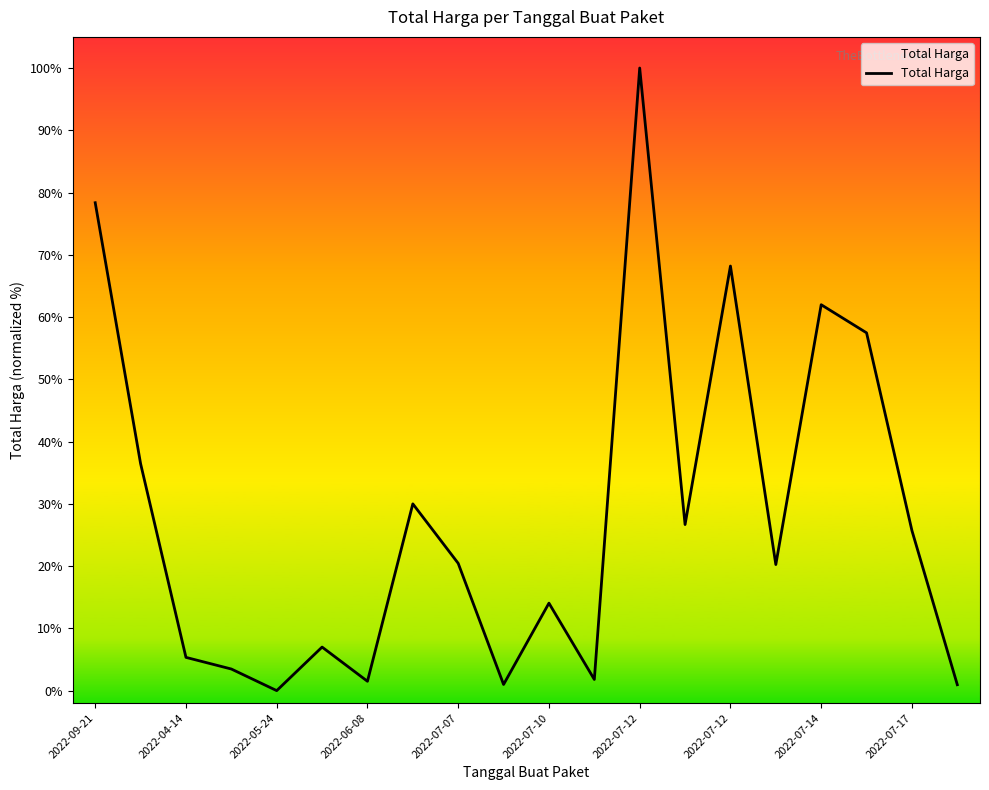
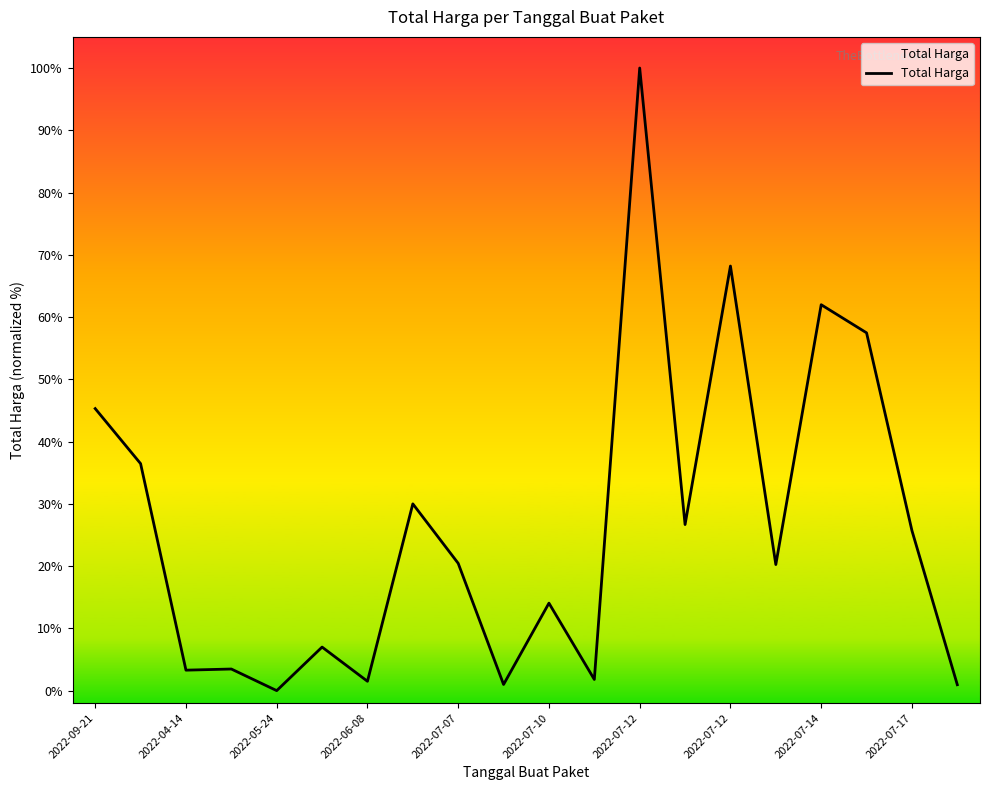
  {
-   "2022-09-21": "78%",
-   "2022-04-14": "5%",
+   "2022-09-21": "45%",
+   "2022-04-14": "3%",
    "2022-05-24": "0%",
    "2022-06-08": "2%",
    "2022-07-17": "26%"
  }
